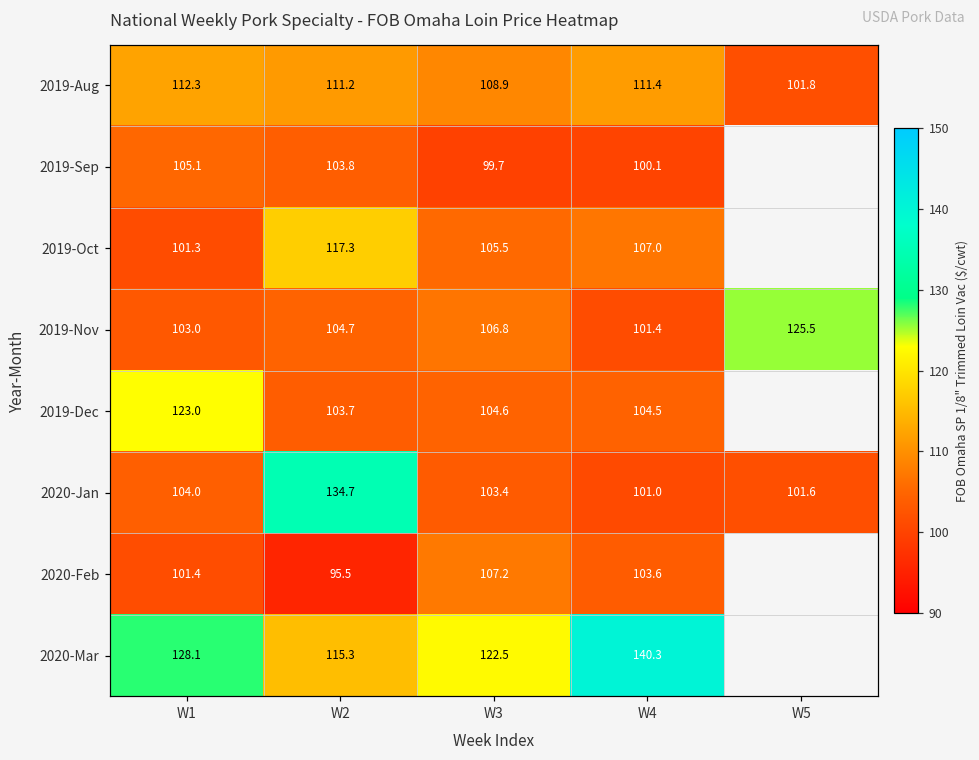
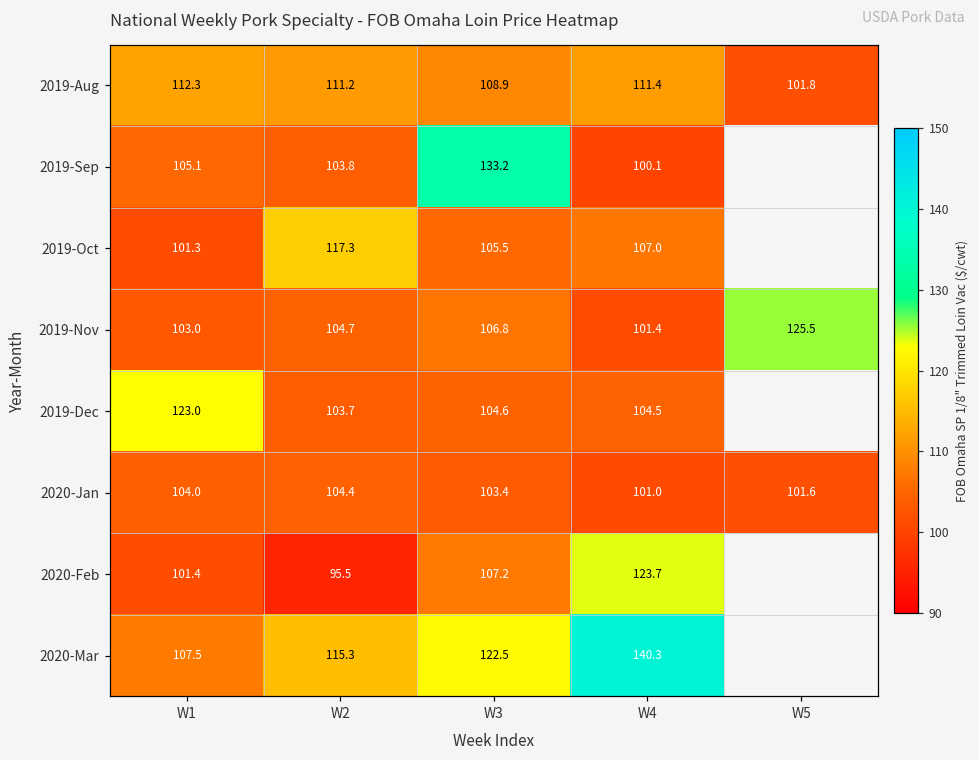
  {
    "2019-Aug": {
      "W1": 112.3,
      "W2": 111.2,
      "W3": 108.9,
      "W4": 111.4,
      "W5": 101.8
    },
    "2019-Sep": {
      "W1": 105.1,
      "W2": 103.8,
-     "W3": 99.7,
+     "W3": 133.2,
      "W4": 100.1
    },
    "2019-Oct": {
      "W1": 101.3,
      "W2": 117.3,
      "W3": 105.5,
      "W4": 107.0
    },
    "2019-Nov": {
      "W1": 103.0,
      "W2": 104.7,
      "W3": 106.8,
      "W4": 101.4,
      "W5": 125.5
    },
    "2019-Dec": {
      "W1": 123.0,
      "W2": 103.7,
      "W3": 104.6,
      "W4": 104.5
    },
    "2020-Jan": {
      "W1": 104.0,
-     "W2": 134.7,
+     "W2": 104.4,
      "W3": 103.4,
      "W4": 101.0,
      "W5": 101.6
    },
    "2020-Feb": {
      "W1": 101.4,
      "W2": 95.5,
      "W3": 107.2,
-     "W4": 103.6
+     "W4": 123.7
    },
    "2020-Mar": {
-     "W1": 128.1,
+     "W1": 107.5,
      "W2": 115.3,
      "W3": 122.5,
      "W4": 140.3
    }
  }
